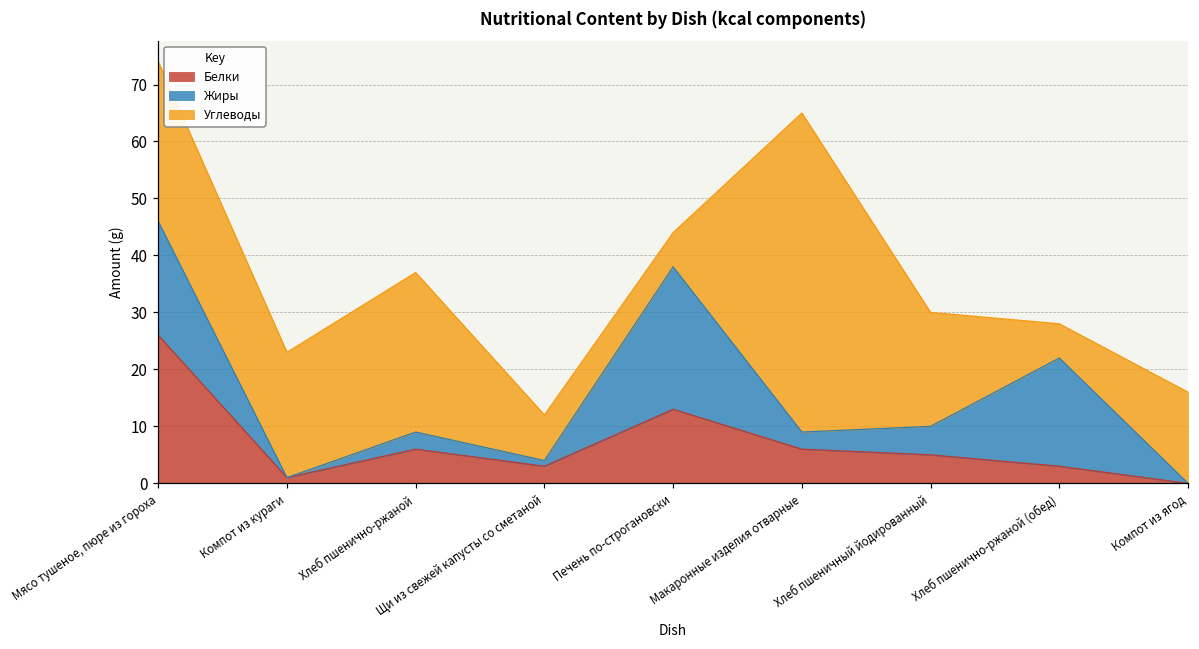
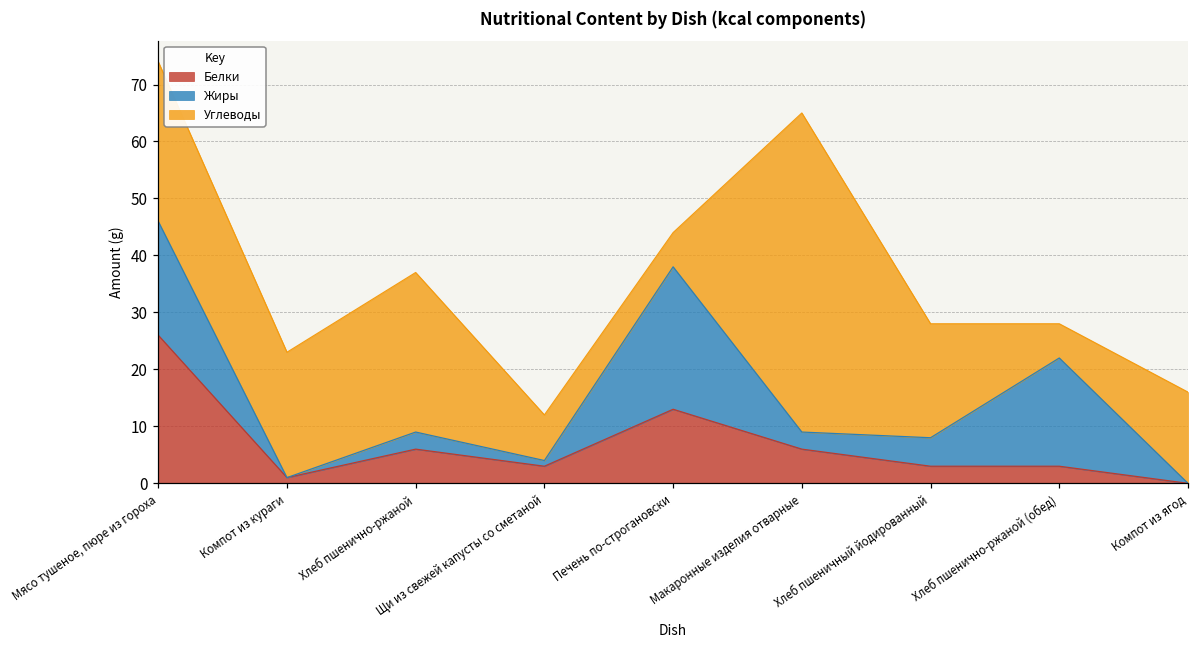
  {
    "Белки": {
      "Мясо тушеное, пюре из гороха": 26,
      "Хлеб пшенично-ржаной": 6,
      "Щи из свежей капусты со сметаной": 3,
      "Печень по-строгановски": 13,
      "Макаронные изделия отварные": 6,
-     "Хлеб пшеничный йодированный": 5,
+     "Хлеб пшеничный йодированный": 3,
      "Хлеб пшенично-ржаной (обед)": 3
    },
    "Жиры": {
      "Мясо тушеное, пюре из гороха": 20,
      "Хлеб пшенично-ржаной": 3,
      "Щи из свежей капусты со сметаной": 1,
      "Печень по-строгановски": 25,
      "Макаронные изделия отварные": 3,
      "Хлеб пшеничный йодированный": 5,
      "Хлеб пшенично-ржаной (обед)": 19
    },
    "Углеводы": {
      "Мясо тушеное, пюре из гороха": 28,
      "Компот из кураги": 22,
      "Хлеб пшенично-ржаной": 28,
      "Щи из свежей капусты со сметаной": 8,
      "Печень по-строгановски": 6,
      "Макаронные изделия отварные": 56,
      "Хлеб пшеничный йодированный": 20,
      "Хлеб пшенично-ржаной (обед)": 6,
      "Компот из ягод": 16
    }
  }
